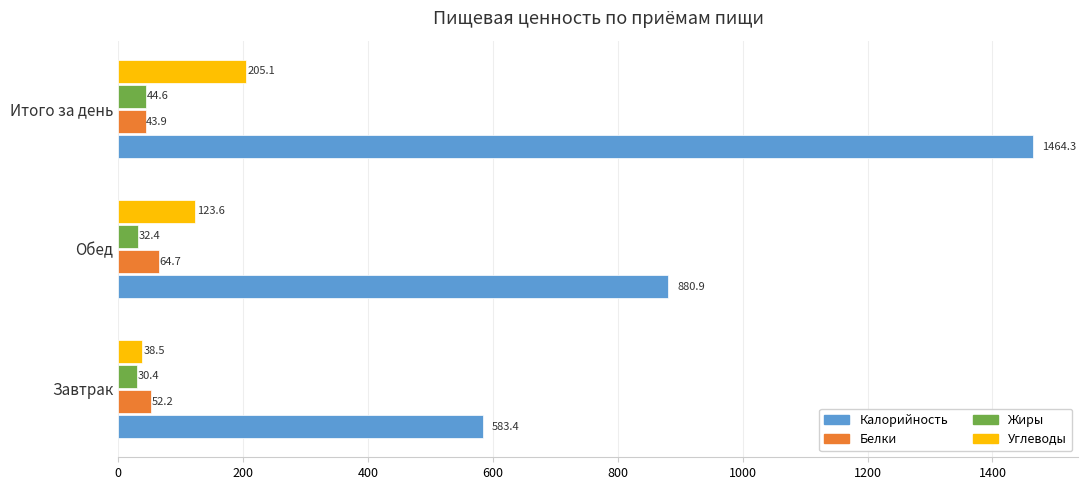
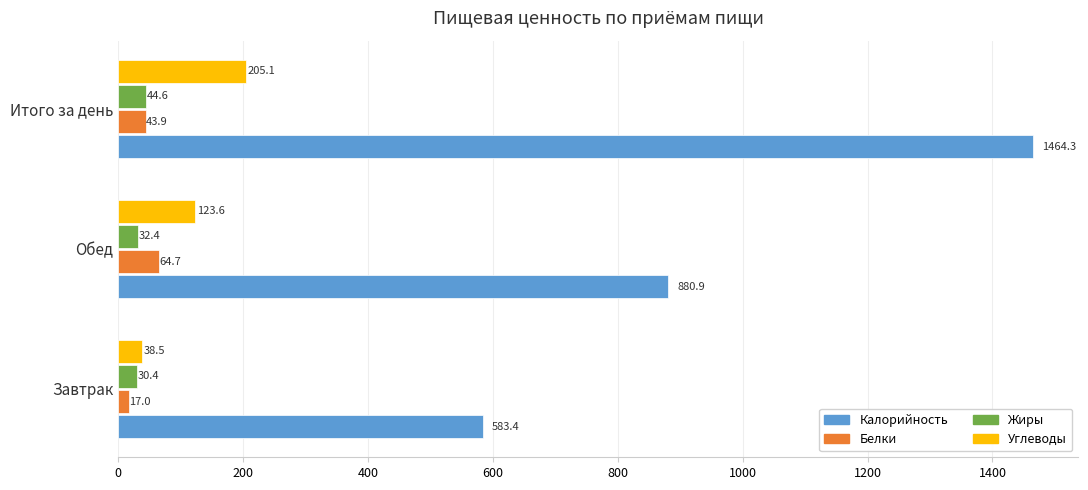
  {
    "Калорийность": {
      "Итого за день": 1464.3,
      "Обед": 880.9,
      "Завтрак": 583.4
    },
    "Белки": {
      "Итого за день": 43.9,
      "Обед": 64.7,
-     "Завтрак": 52.2
+     "Завтрак": 17.0
    },
    "Жиры": {
      "Итого за день": 44.6,
      "Обед": 32.4,
      "Завтрак": 30.4
    },
    "Углеводы": {
      "Итого за день": 205.1,
      "Обед": 123.6,
      "Завтрак": 38.5
    }
  }
